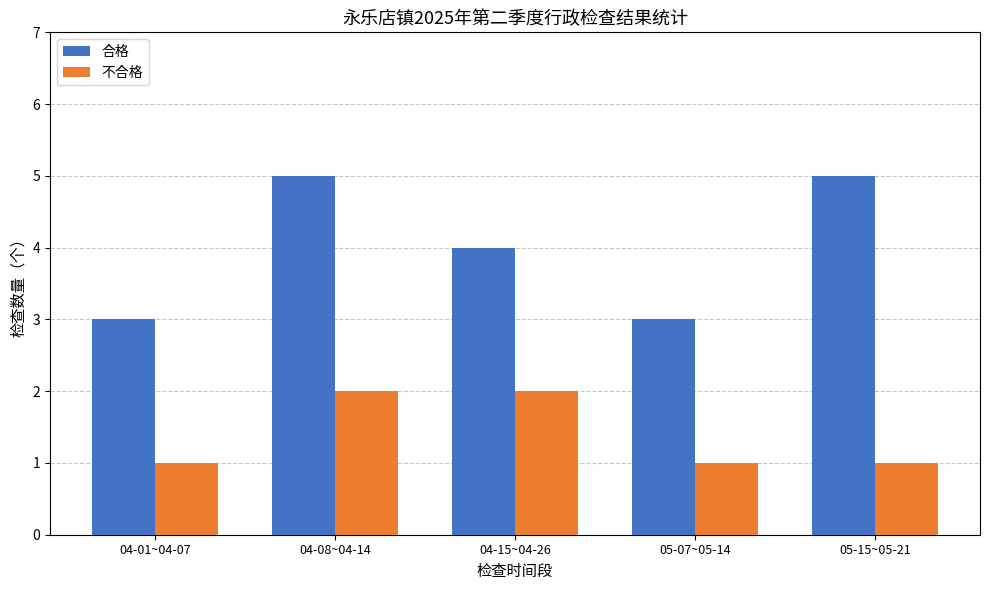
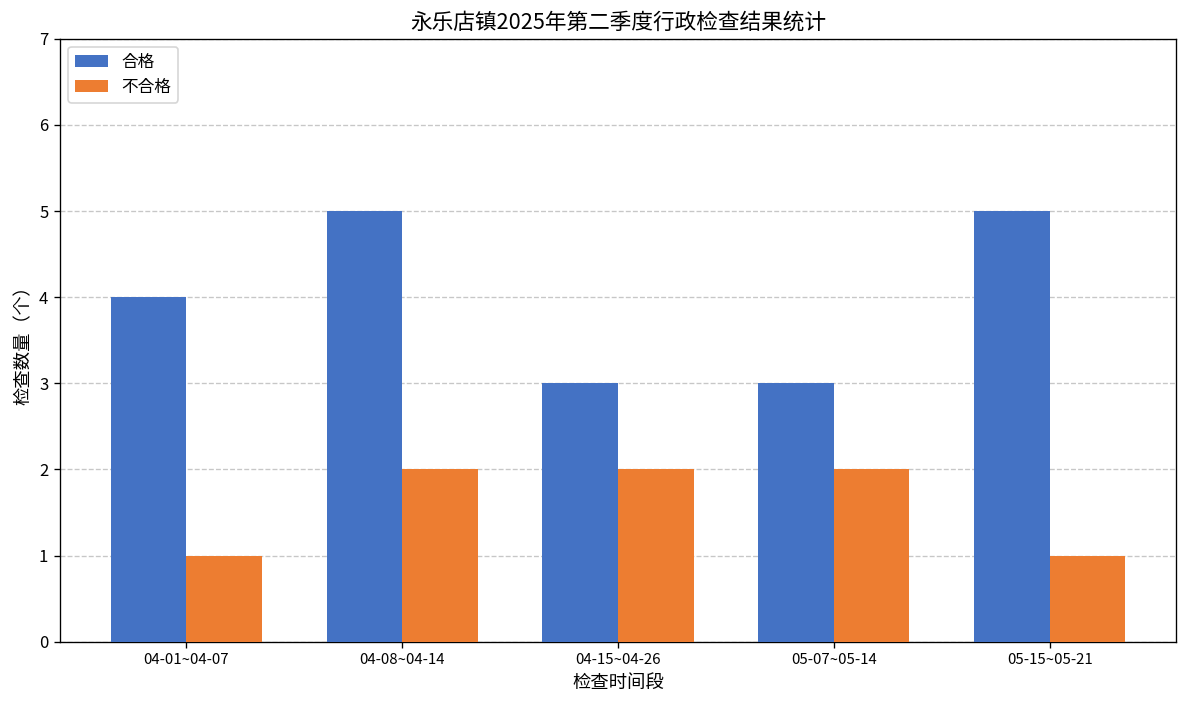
  {
    "合格": {
-     "04-01~04-07": 3,
+     "04-01~04-07": 4,
      "04-08~04-14": 5,
-     "04-15~04-26": 4,
+     "04-15~04-26": 3,
      "05-07~05-14": 3,
      "05-15~05-21": 5
    },
    "不合格": {
      "04-01~04-07": 1,
      "04-08~04-14": 2,
      "04-15~04-26": 2,
-     "05-07~05-14": 1,
+     "05-07~05-14": 2,
      "05-15~05-21": 1
    }
  }
